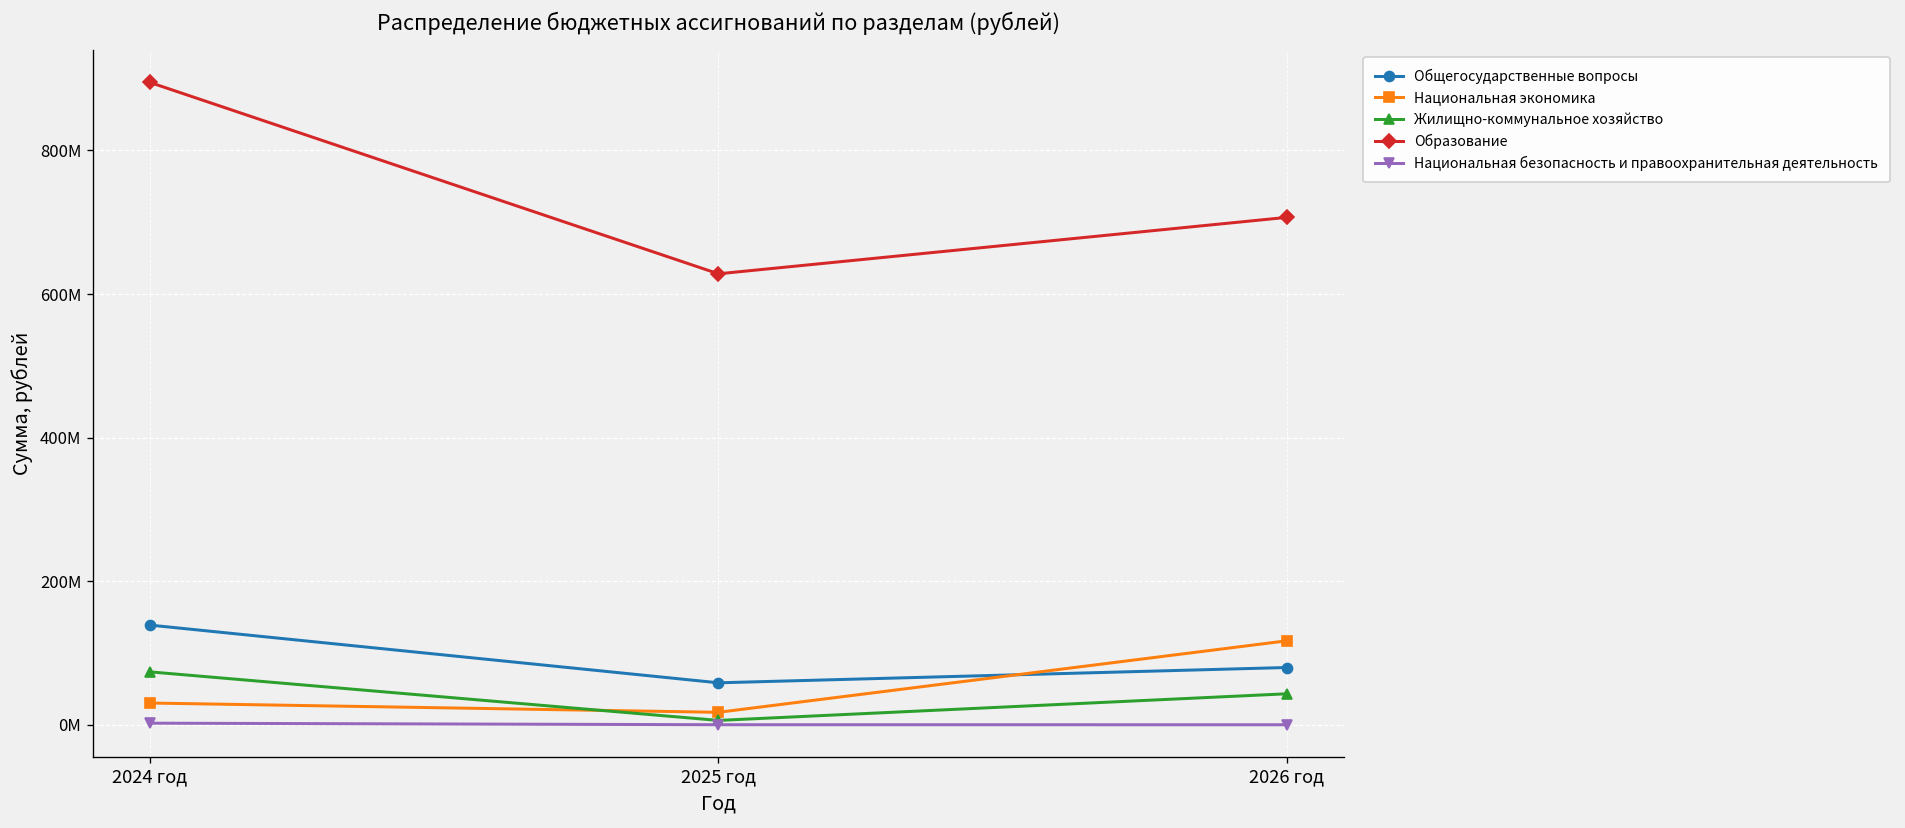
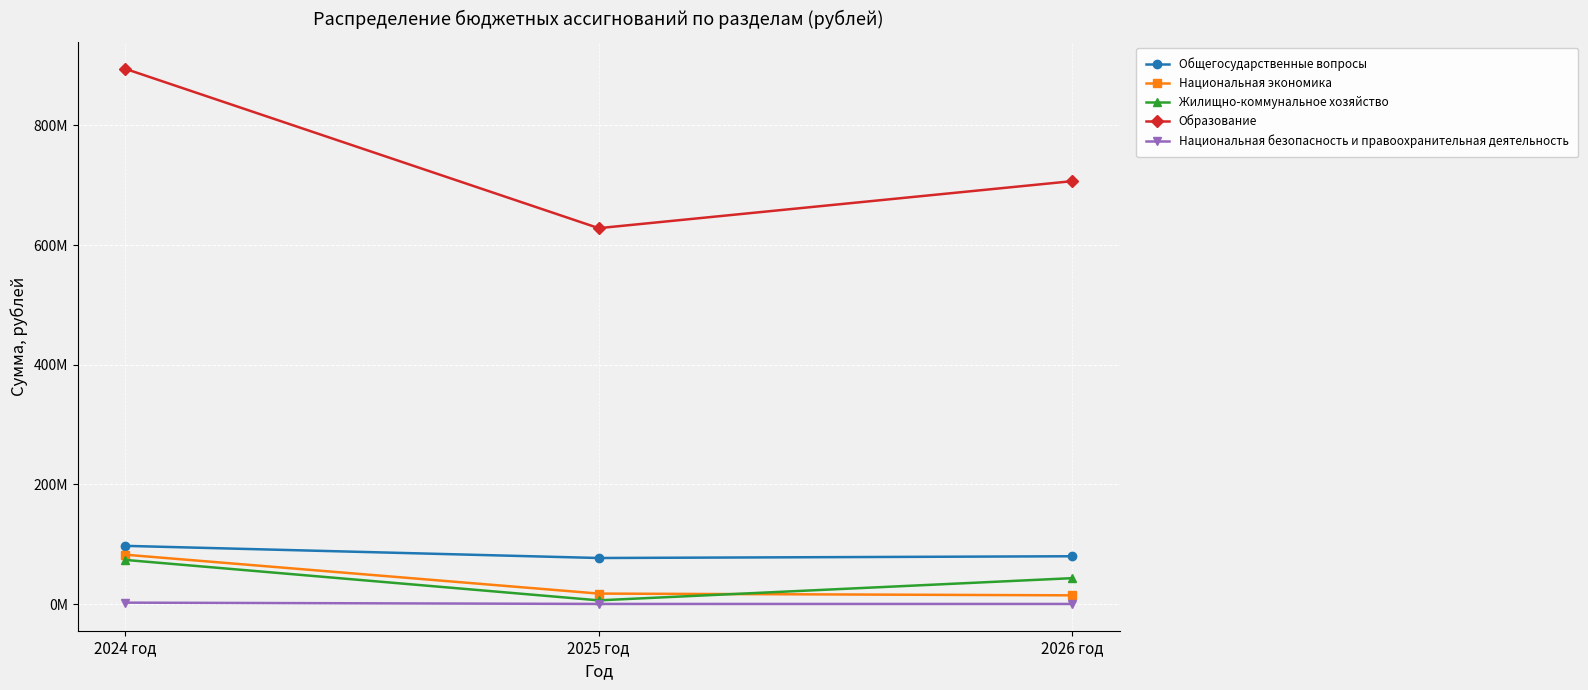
  {
    "Общегосударственные вопросы": {
-     "2024 год": 140000000,
-     "2025 год": 60000000,
+     "2024 год": 100000000,
+     "2025 год": 80000000,
      "2026 год": 80000000
    },
    "Национальная экономика": {
-     "2024 год": 30000000,
+     "2024 год": 80000000,
      "2025 год": 20000000,
-     "2026 год": 120000000
+     "2026 год": 10000000
    },
    "Жилищно-коммунальное хозяйство": {
      "2024 год": 70000000,
      "2025 год": 10000000,
      "2026 год": 40000000
    },
    "Образование": {
      "2024 год": 890000000,
      "2025 год": 630000000,
      "2026 год": 710000000
    },
    "Национальная безопасность и правоохранительная деятельность": {
      "2024 год": 0,
      "2025 год": 0,
      "2026 год": 0
    }
  }
